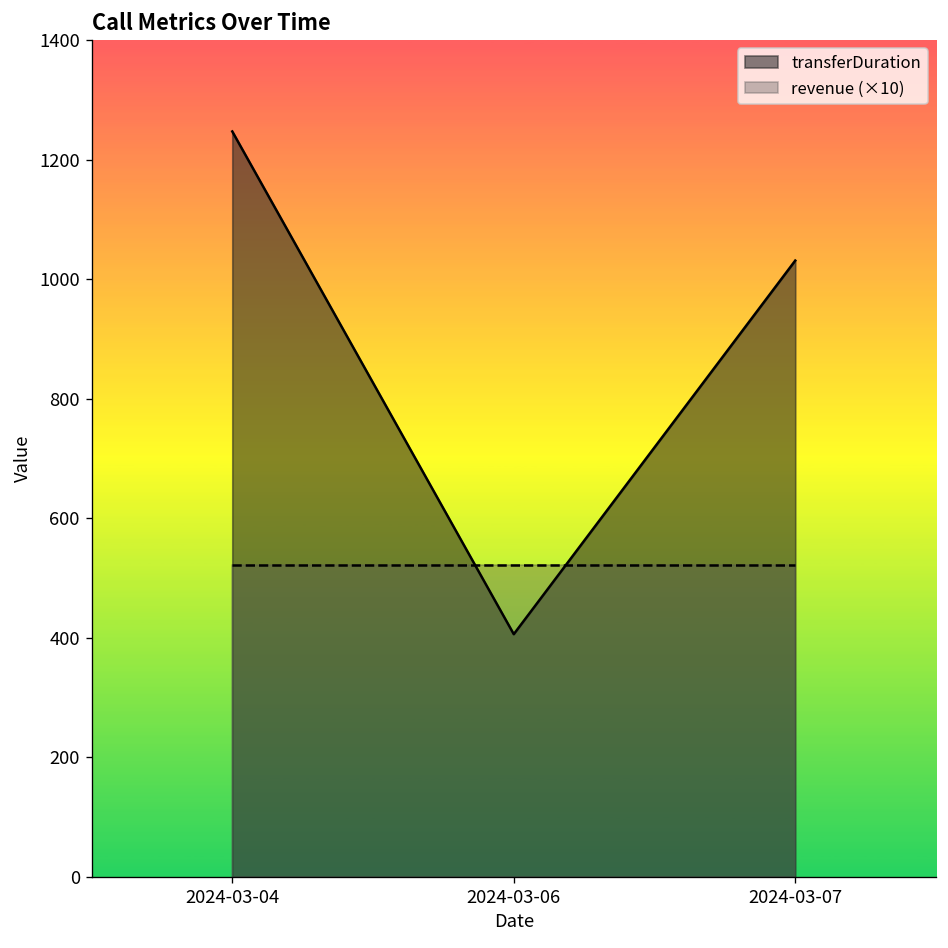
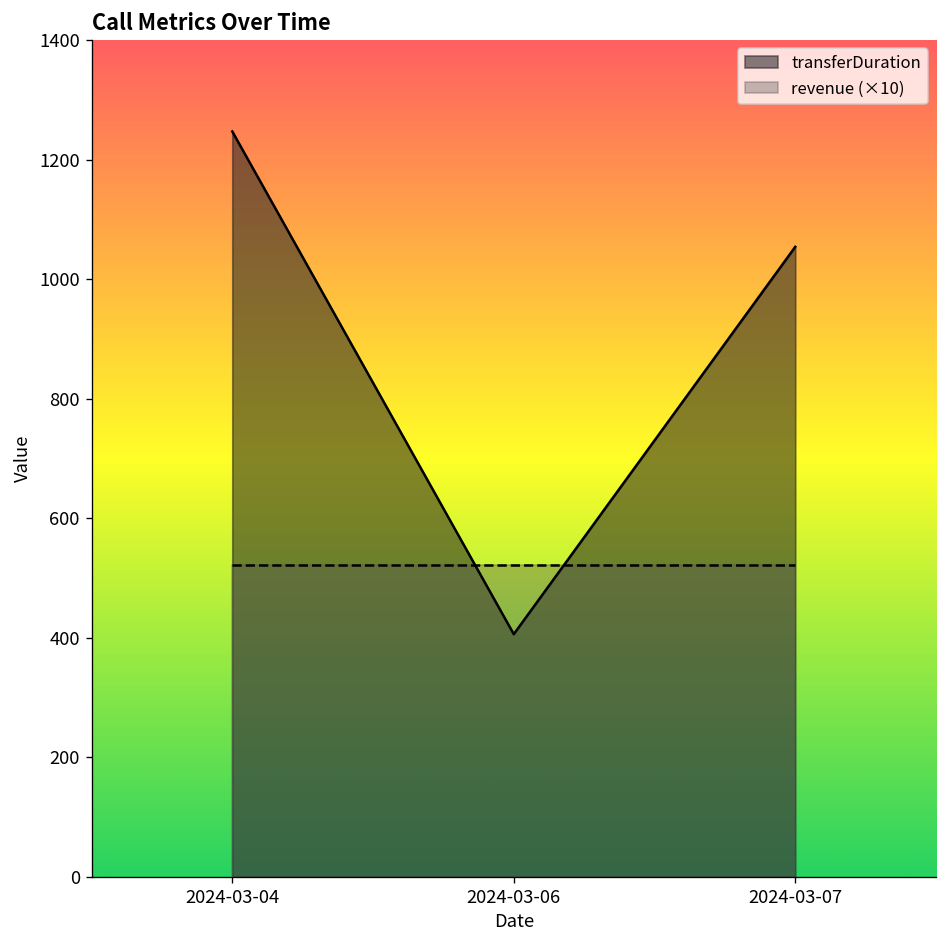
  {
    "transferDuration": {
      "2024-03-04": 1250,
      "2024-03-06": 410,
-     "2024-03-07": 1030
+     "2024-03-07": 1050
    },
    "revenue (×10)": {
      "2024-03-04": 520,
      "2024-03-06": 520,
      "2024-03-07": 520
    }
  }
